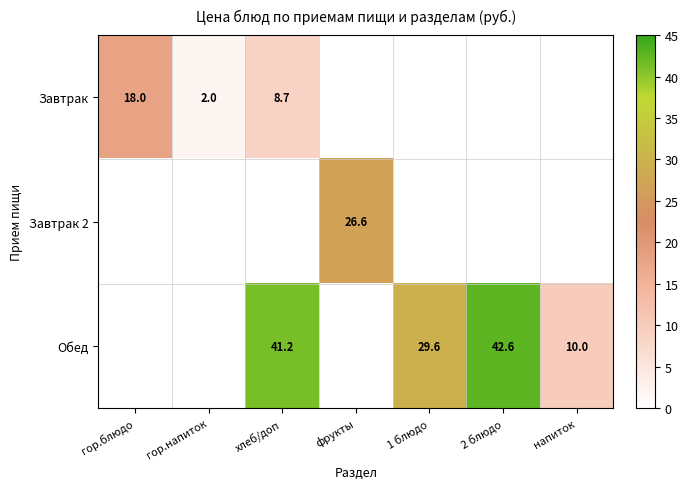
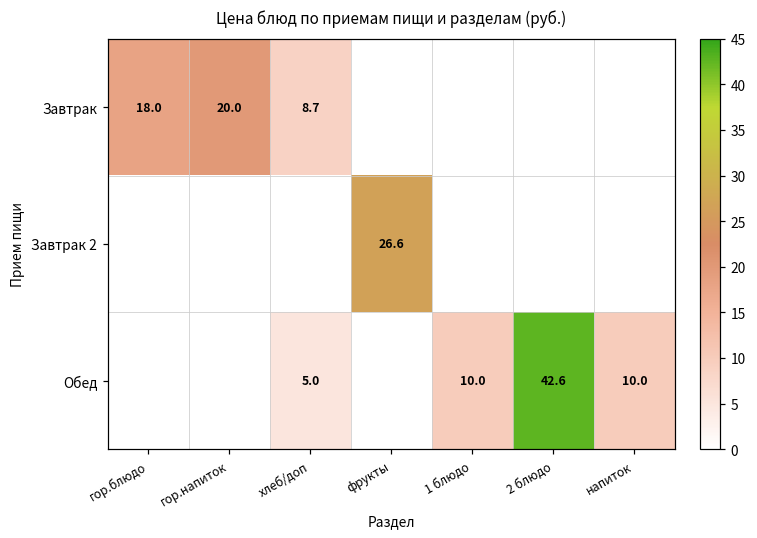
  {
    "Завтрак": {
      "гор.блюдо": 18.0,
-     "гор.напиток": 2.0,
+     "гор.напиток": 20.0,
      "хлеб/доп": 8.7
    },
    "Завтрак 2": {
      "фрукты": 26.6
    },
    "Обед": {
-     "хлеб/доп": 41.2,
-     "1 блюдо": 29.6,
+     "хлеб/доп": 5.0,
+     "1 блюдо": 10.0,
      "2 блюдо": 42.6,
      "напиток": 10.0
    }
  }
